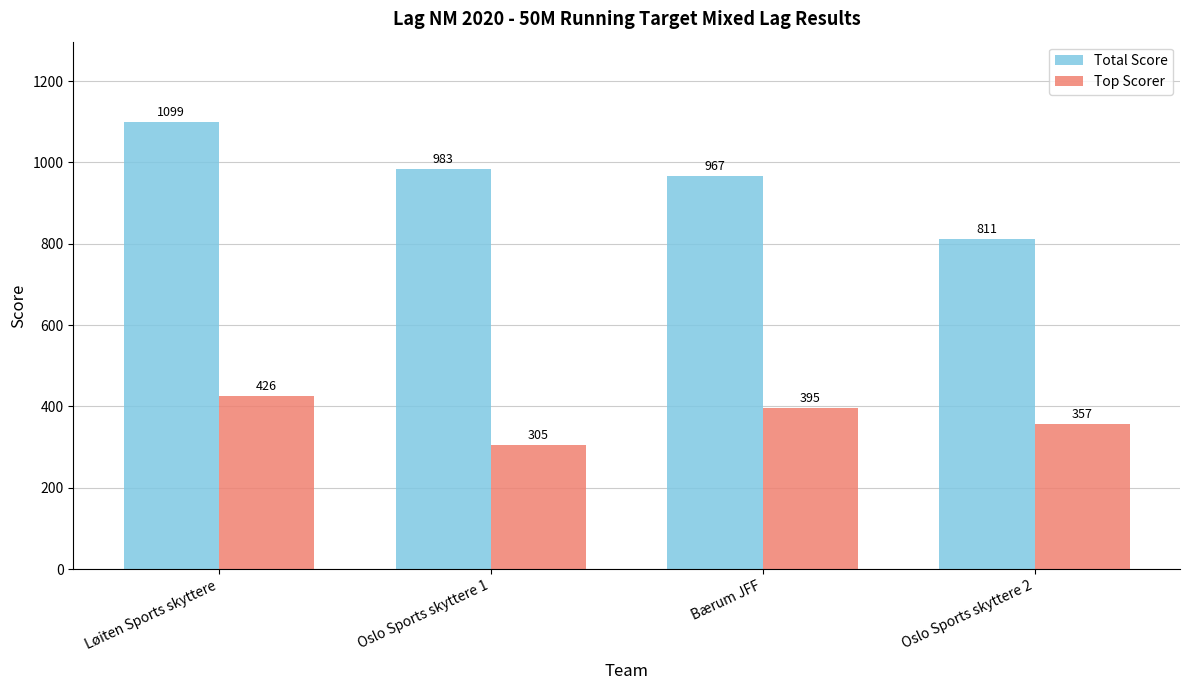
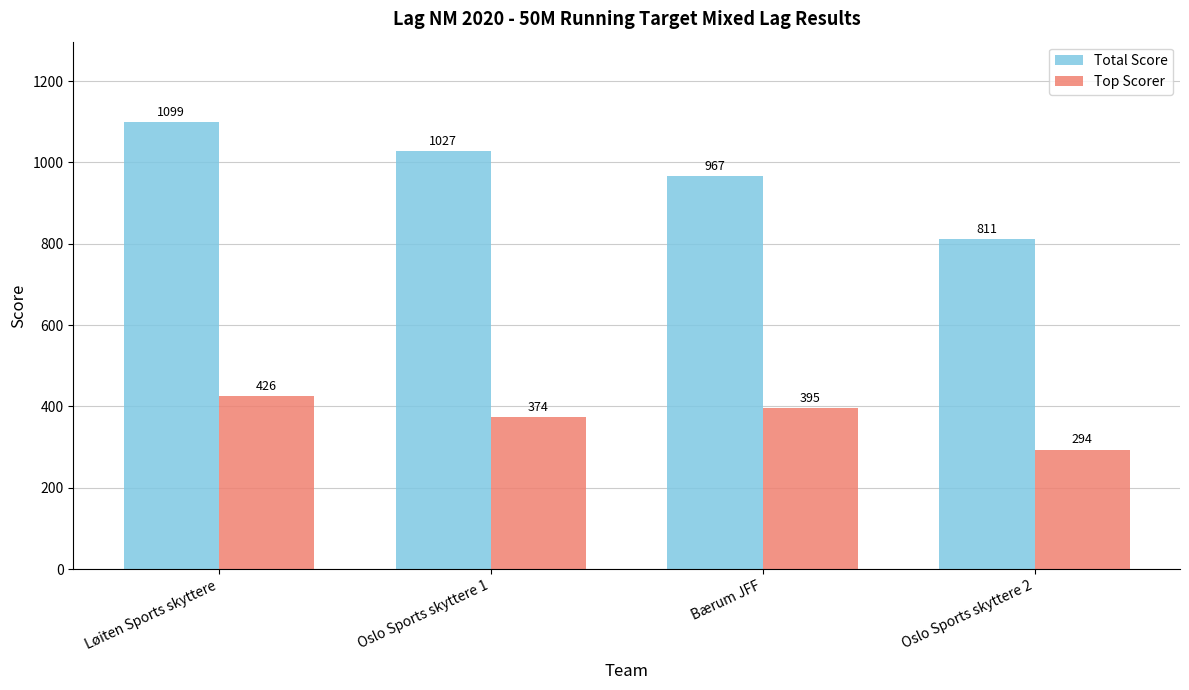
  {
    "Total Score": {
      "Løiten Sports skyttere": 1099,
-     "Oslo Sports skyttere 1": 983,
+     "Oslo Sports skyttere 1": 1027,
      "Bærum JFF": 967,
      "Oslo Sports skyttere 2": 811
    },
    "Top Scorer": {
      "Løiten Sports skyttere": 426,
-     "Oslo Sports skyttere 1": 305,
+     "Oslo Sports skyttere 1": 374,
      "Bærum JFF": 395,
-     "Oslo Sports skyttere 2": 357
+     "Oslo Sports skyttere 2": 294
    }
  }
